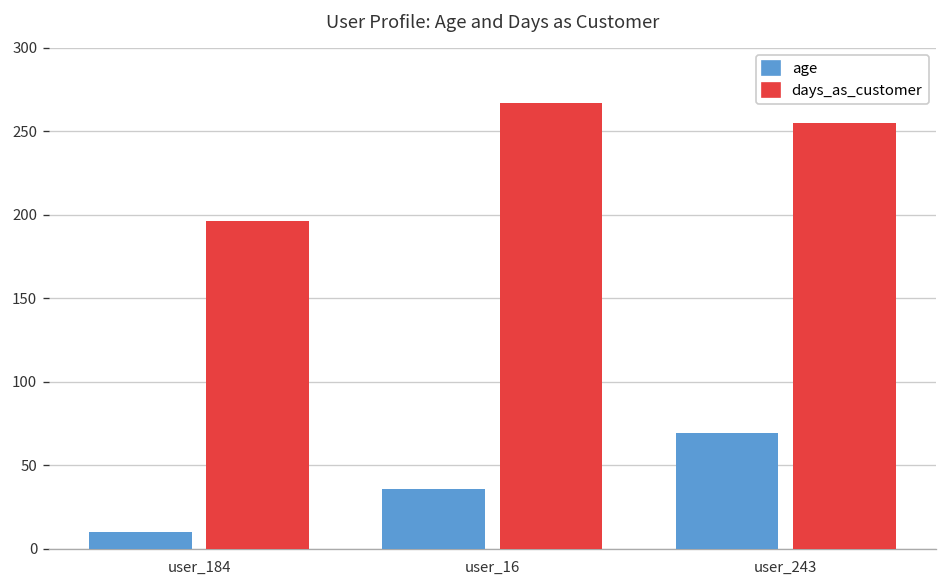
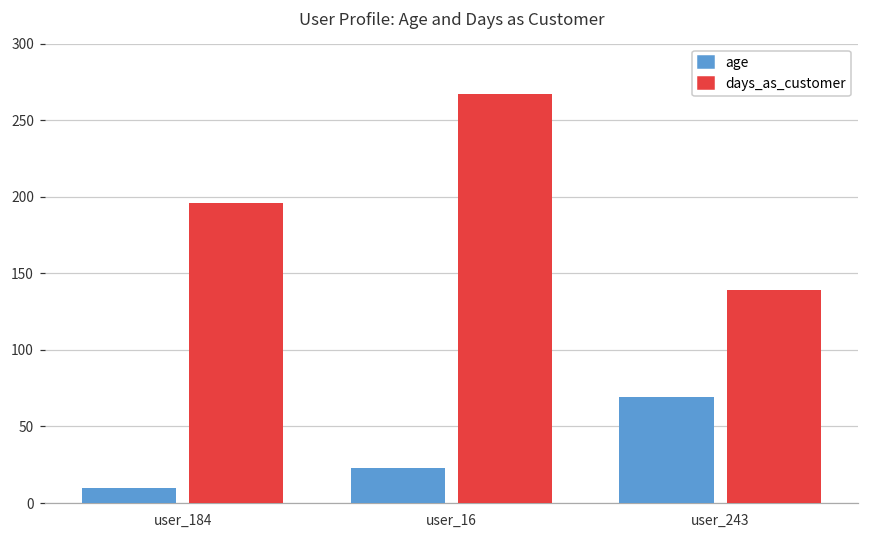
  {
    "age": {
      "user_184": 10,
-     "user_16": 36,
+     "user_16": 23,
      "user_243": 69
    },
    "days_as_customer": {
      "user_184": 196,
      "user_16": 267,
-     "user_243": 255
+     "user_243": 139
    }
  }
